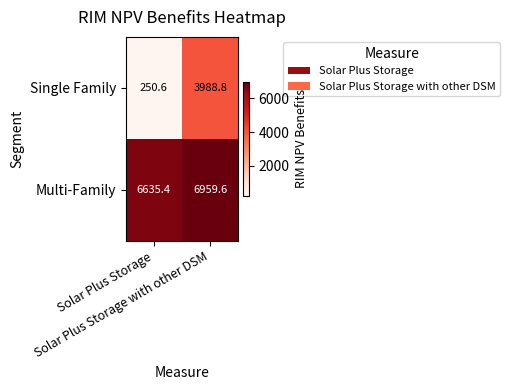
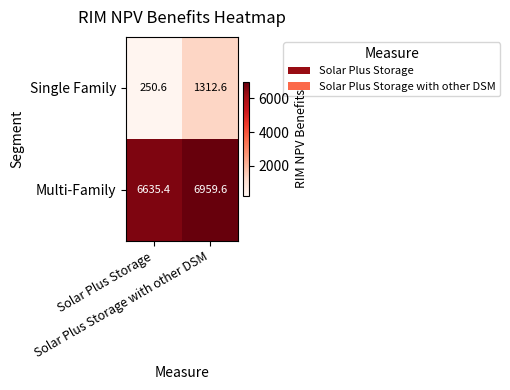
  {
    "Single Family": {
      "Solar Plus Storage": 250.6,
-     "Solar Plus Storage with other DSM": 3988.8
+     "Solar Plus Storage with other DSM": 1312.6
    },
    "Multi-Family": {
      "Solar Plus Storage": 6635.4,
      "Solar Plus Storage with other DSM": 6959.6
    }
  }
